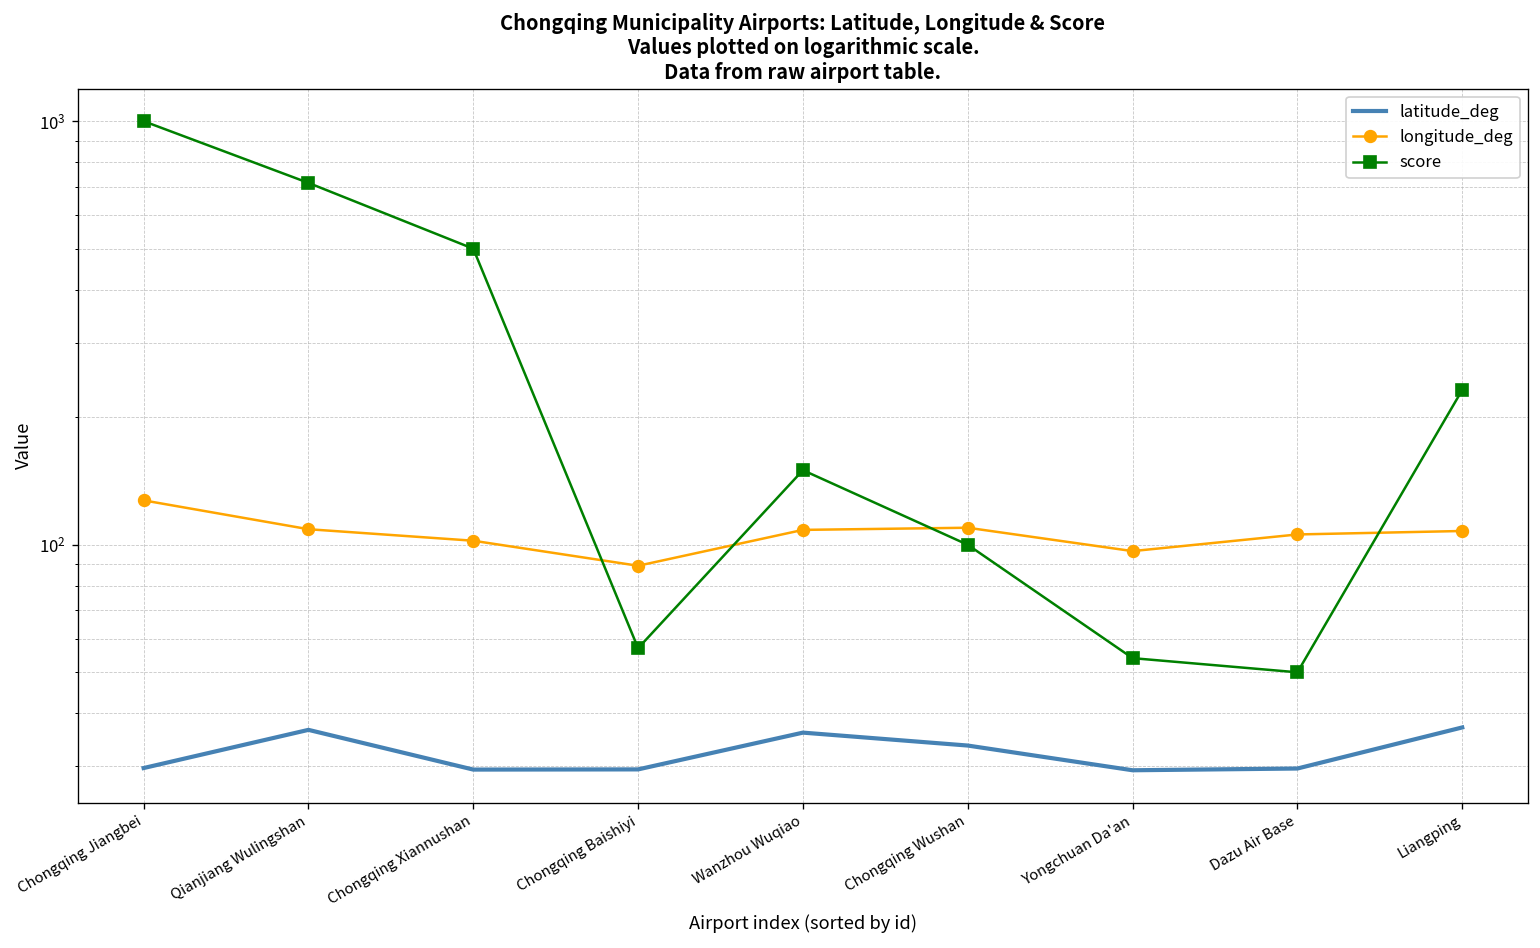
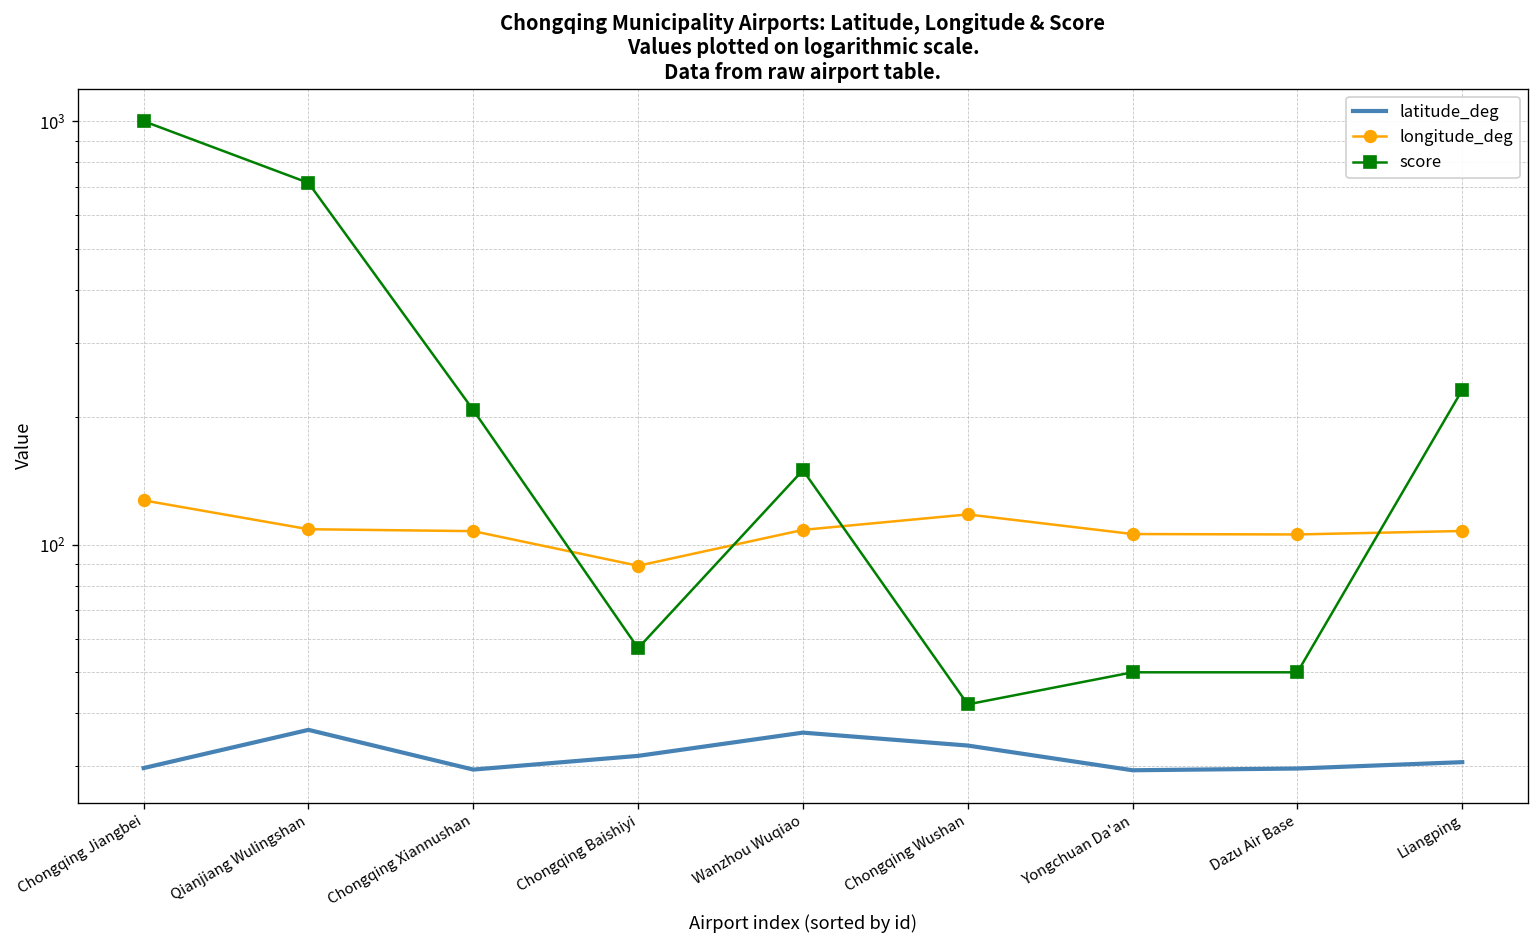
  {
    "latitude_deg": {
      "Chongqing Jiangbei": 30,
      "Qianjiang Wulingshan": 37,
      "Chongqing Xiannushan": 29,
-     "Chongqing Baishiyi": 29,
+     "Chongqing Baishiyi": 32,
      "Wanzhou Wuqiao": 36,
      "Chongqing Wushan": 34,
      "Yongchuan Da'an": 29,
      "Dazu Air Base": 30,
-     "Liangping": 37
+     "Liangping": 31
    },
    "longitude_deg": {
      "Chongqing Jiangbei": 127,
      "Qianjiang Wulingshan": 109,
-     "Chongqing Xiannushan": 102,
+     "Chongqing Xiannushan": 108,
      "Chongqing Baishiyi": 89,
      "Wanzhou Wuqiao": 108,
-     "Chongqing Wushan": 110,
-     "Yongchuan Da'an": 97,
+     "Chongqing Wushan": 118,
+     "Yongchuan Da'an": 106,
      "Dazu Air Base": 106,
      "Liangping": 108
    },
    "score": {
      "Chongqing Jiangbei": 1000,
      "Qianjiang Wulingshan": 720,
-     "Chongqing Xiannushan": 500,
+     "Chongqing Xiannushan": 210,
      "Chongqing Baishiyi": 57,
      "Wanzhou Wuqiao": 150,
-     "Chongqing Wushan": 100,
-     "Yongchuan Da'an": 54,
+     "Chongqing Wushan": 42,
+     "Yongchuan Da'an": 50,
      "Dazu Air Base": 50,
      "Liangping": 230
    }
  }
